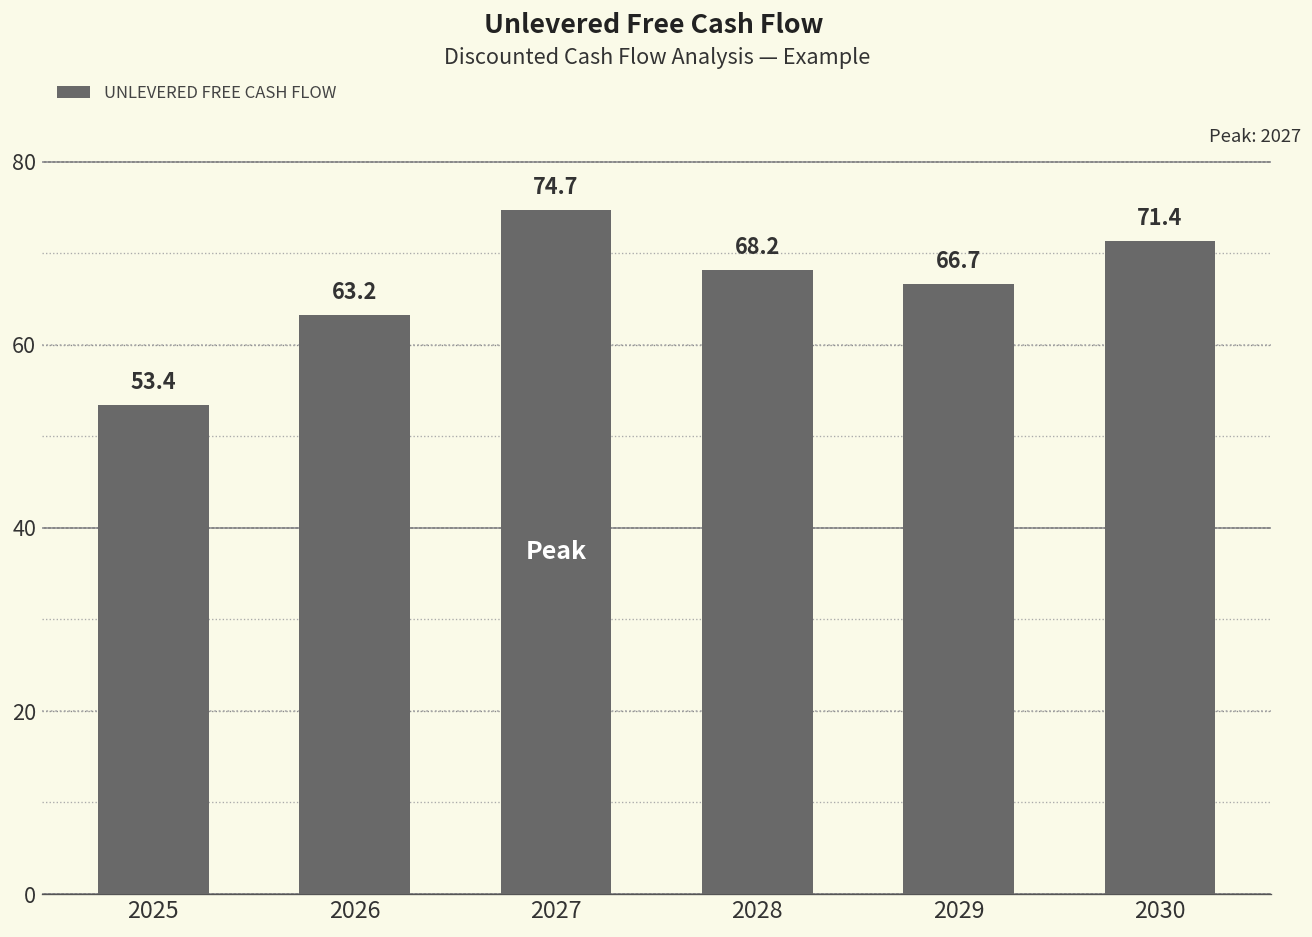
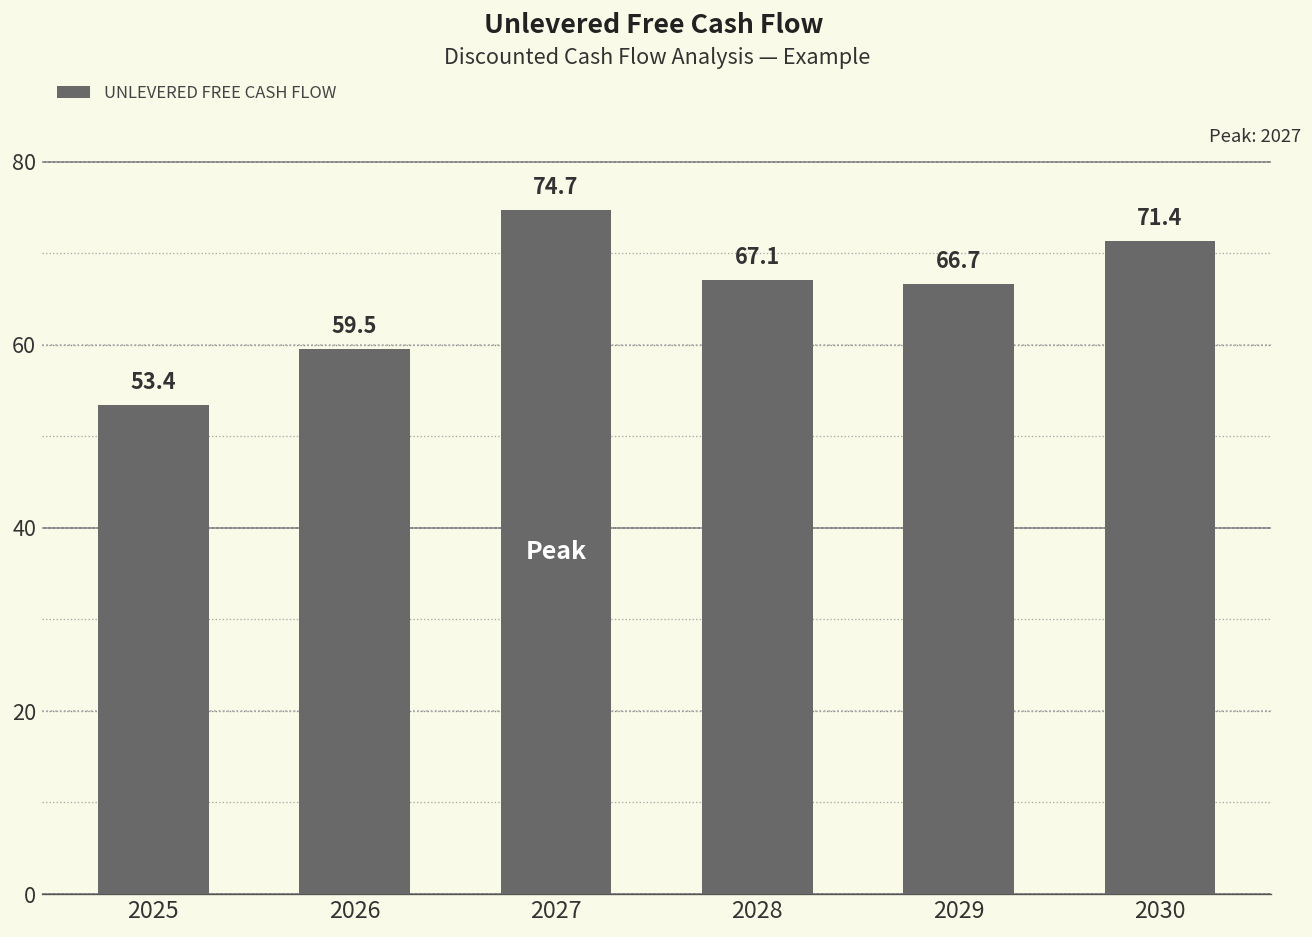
  {
    "2025": 53.4,
-   "2026": 63.2,
+   "2026": 59.5,
    "2027": 74.7,
-   "2028": 68.2,
+   "2028": 67.1,
    "2029": 66.7,
    "2030": 71.4
  }
